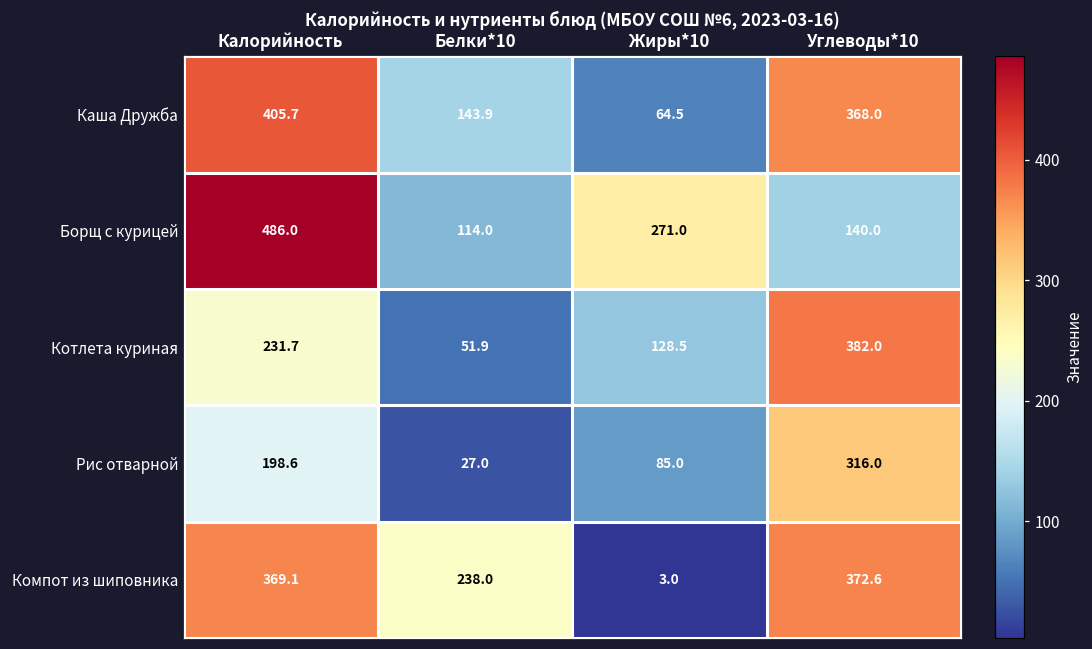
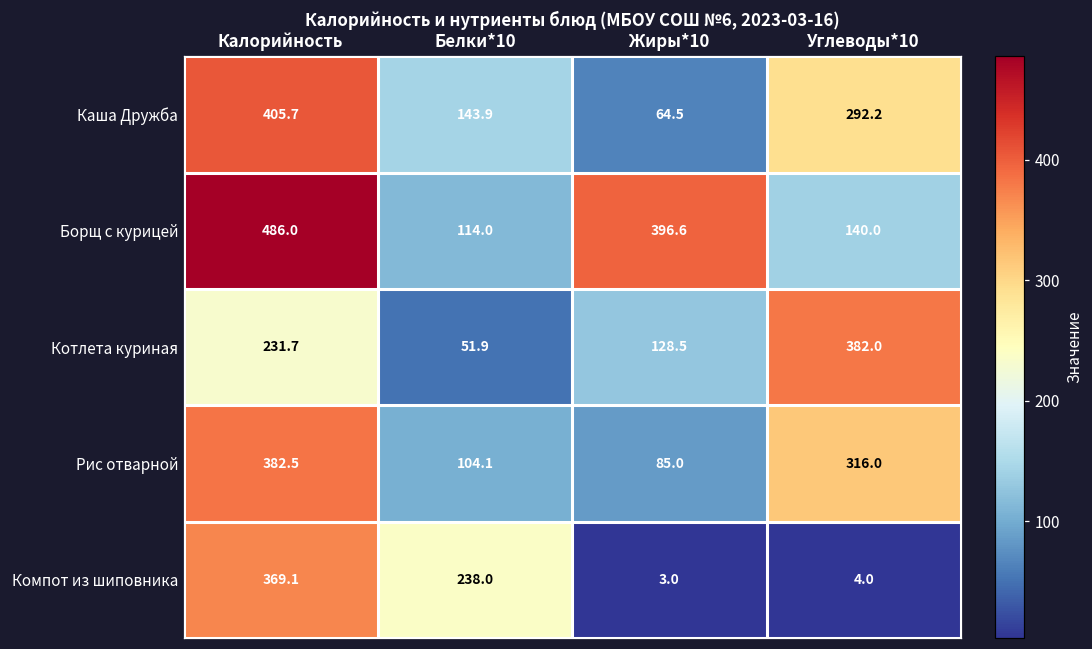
  {
    "Каша Дружба": {
      "Калорийность": 405.7,
      "Белки*10": 143.9,
      "Жиры*10": 64.5,
-     "Углеводы*10": 368.0
+     "Углеводы*10": 292.2
    },
    "Борщ с курицей": {
      "Калорийность": 486.0,
      "Белки*10": 114.0,
-     "Жиры*10": 271.0,
+     "Жиры*10": 396.6,
      "Углеводы*10": 140.0
    },
    "Котлета куриная": {
      "Калорийность": 231.7,
      "Белки*10": 51.9,
      "Жиры*10": 128.5,
      "Углеводы*10": 382.0
    },
    "Рис отварной": {
-     "Калорийность": 198.6,
-     "Белки*10": 27.0,
+     "Калорийность": 382.5,
+     "Белки*10": 104.1,
      "Жиры*10": 85.0,
      "Углеводы*10": 316.0
    },
    "Компот из шиповника": {
      "Калорийность": 369.1,
      "Белки*10": 238.0,
      "Жиры*10": 3.0,
-     "Углеводы*10": 372.6
+     "Углеводы*10": 4.0
    }
  }
